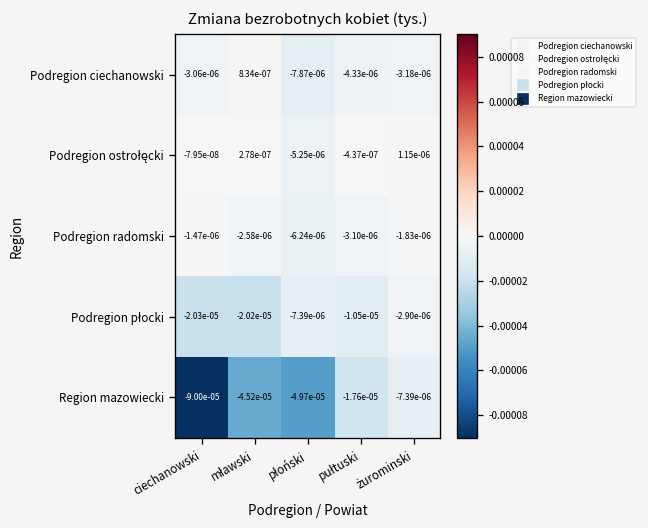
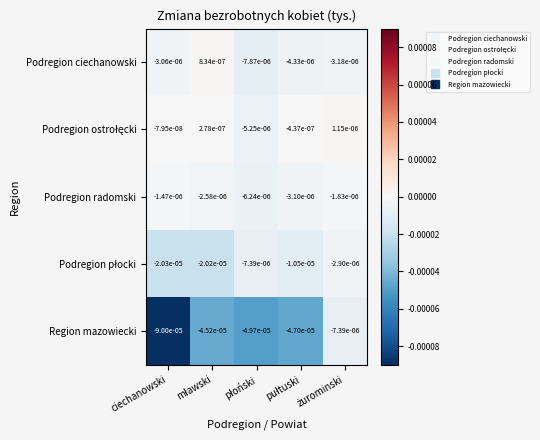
  {
    "Podregion ciechanowski": {
      "ciechanowski": "-3.06e-06",
      "mławski": "8.34e-07",
      "płoński": "-7.87e-06",
      "pułtuski": "-4.33e-06",
      "żurominski": "-3.18e-06"
    },
    "Podregion ostrołęcki": {
      "ciechanowski": "-7.95e-08",
      "mławski": "2.78e-07",
      "płoński": "-5.25e-06",
      "pułtuski": "-4.37e-07",
      "żurominski": "1.15e-06"
    },
    "Podregion radomski": {
      "ciechanowski": "-1.47e-06",
      "mławski": "-2.58e-06",
      "płoński": "-6.24e-06",
      "pułtuski": "-3.10e-06",
      "żurominski": "-1.83e-06"
    },
    "Podregion płocki": {
      "ciechanowski": "-2.03e-05",
      "mławski": "-2.02e-05",
      "płoński": "-7.39e-06",
      "pułtuski": "-1.05e-05",
      "żurominski": "-2.90e-06"
    },
    "Region mazowiecki": {
      "ciechanowski": "-9.00e-05",
      "mławski": "-4.52e-05",
      "płoński": "-4.97e-05",
-     "pułtuski": "-1.76e-05",
+     "pułtuski": "-4.70e-05",
      "żurominski": "-7.39e-06"
    }
  }
